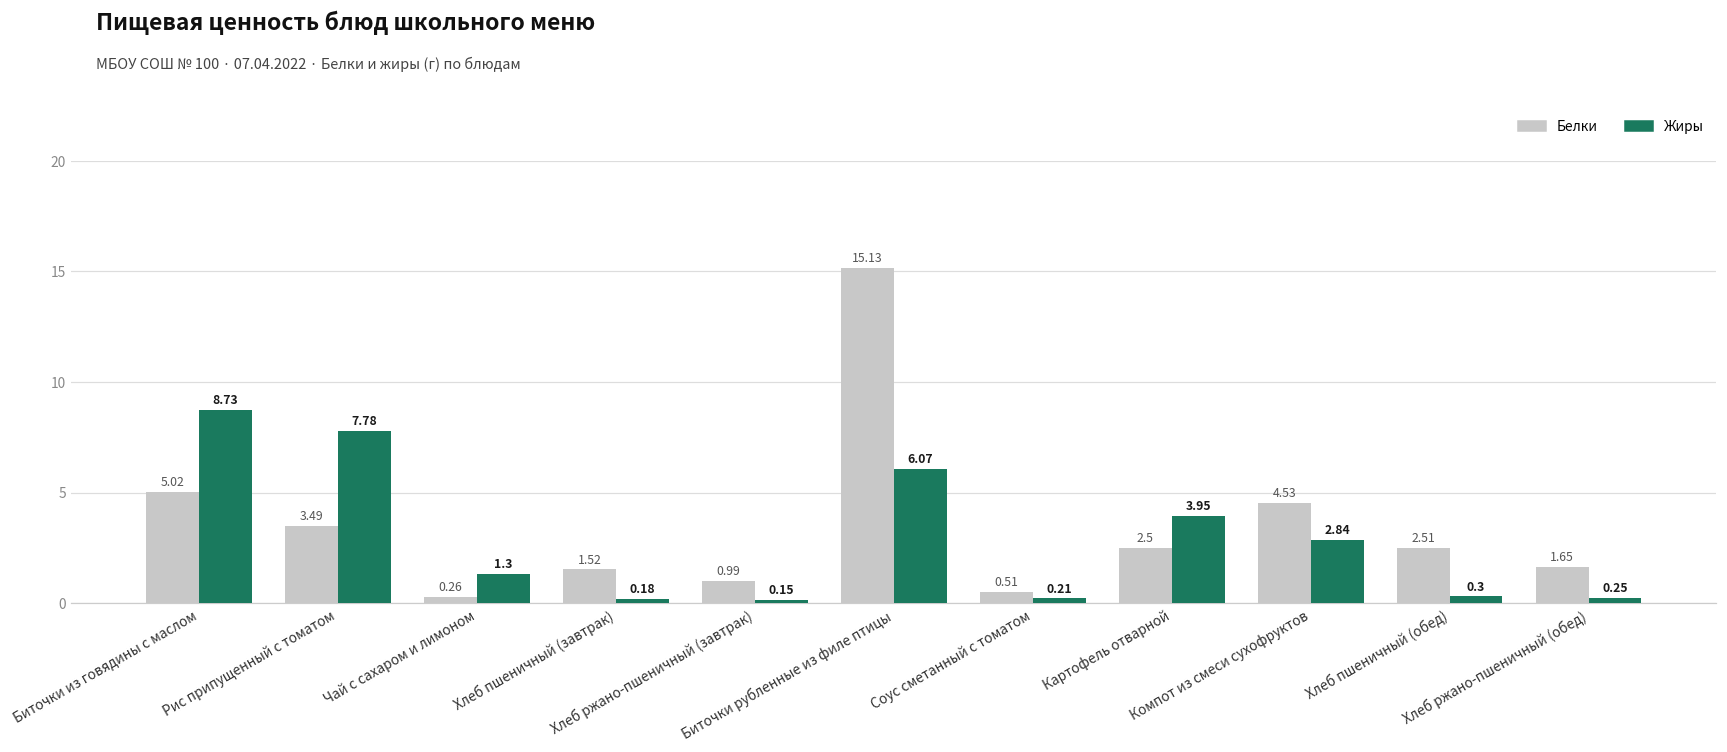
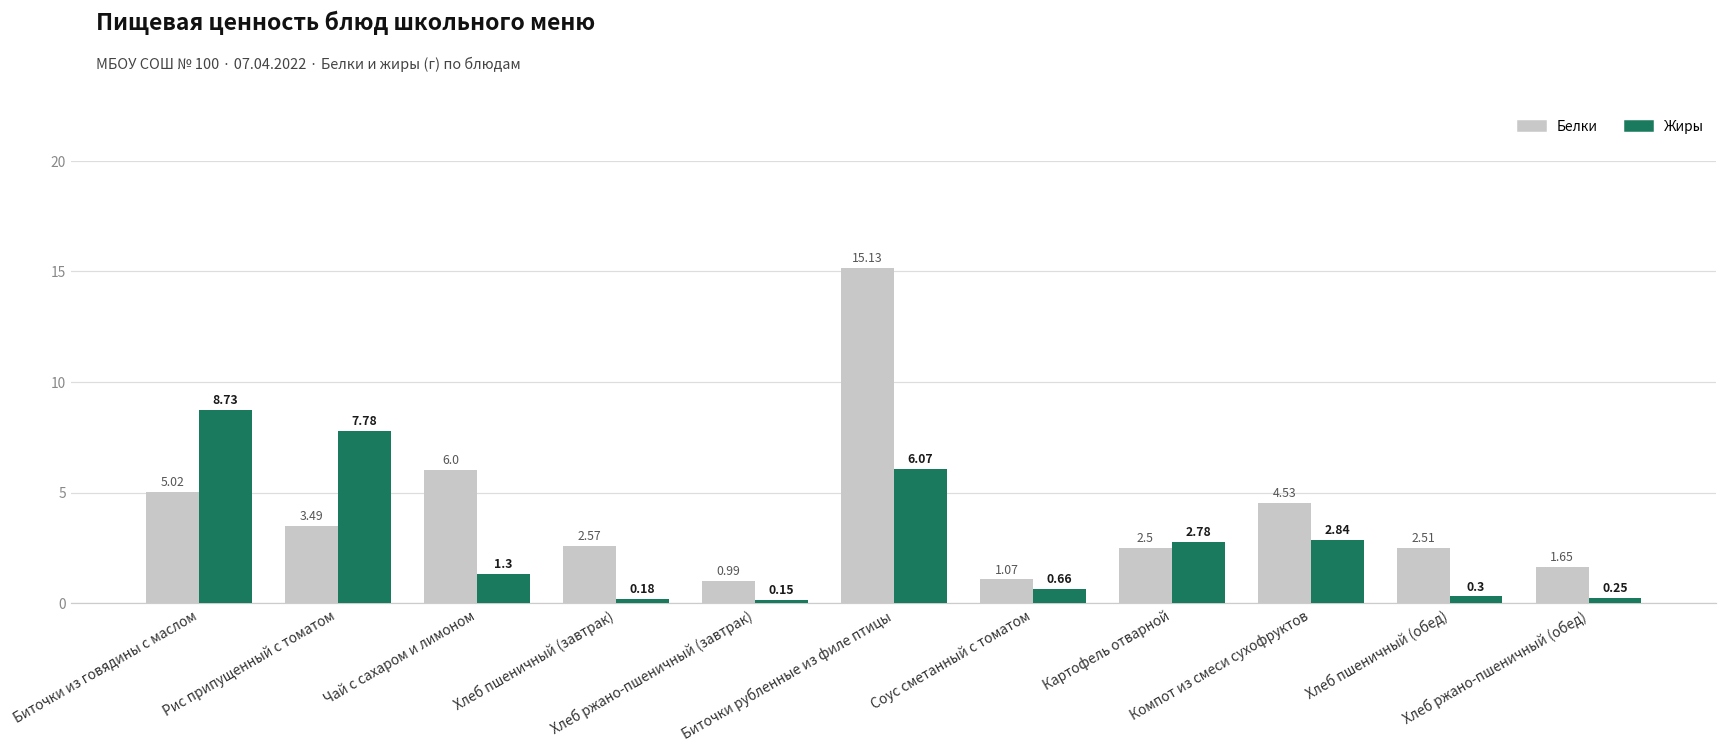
  {
    "Белки": {
      "Биточки из говядины с маслом": 5.02,
      "Рис припущенный с томатом": 3.49,
-     "Чай с сахаром и лимоном": 0.26,
-     "Хлеб пшеничный (завтрак)": 1.52,
+     "Чай с сахаром и лимоном": 6.0,
+     "Хлеб пшеничный (завтрак)": 2.57,
      "Хлеб ржано-пшеничный (завтрак)": 0.99,
      "Биточки рубленные из филе птицы": 15.13,
-     "Соус сметанный с томатом": 0.51,
+     "Соус сметанный с томатом": 1.07,
      "Картофель отварной": 2.5,
      "Компот из смеси сухофруктов": 4.53,
      "Хлеб пшеничный (обед)": 2.51,
      "Хлеб ржано-пшеничный (обед)": 1.65
    },
    "Жиры": {
      "Биточки из говядины с маслом": 8.73,
      "Рис припущенный с томатом": 7.78,
      "Чай с сахаром и лимоном": 1.3,
      "Хлеб пшеничный (завтрак)": 0.18,
      "Хлеб ржано-пшеничный (завтрак)": 0.15,
      "Биточки рубленные из филе птицы": 6.07,
-     "Соус сметанный с томатом": 0.21,
-     "Картофель отварной": 3.95,
+     "Соус сметанный с томатом": 0.66,
+     "Картофель отварной": 2.78,
      "Компот из смеси сухофруктов": 2.84,
      "Хлеб пшеничный (обед)": 0.3,
      "Хлеб ржано-пшеничный (обед)": 0.25
    }
  }
